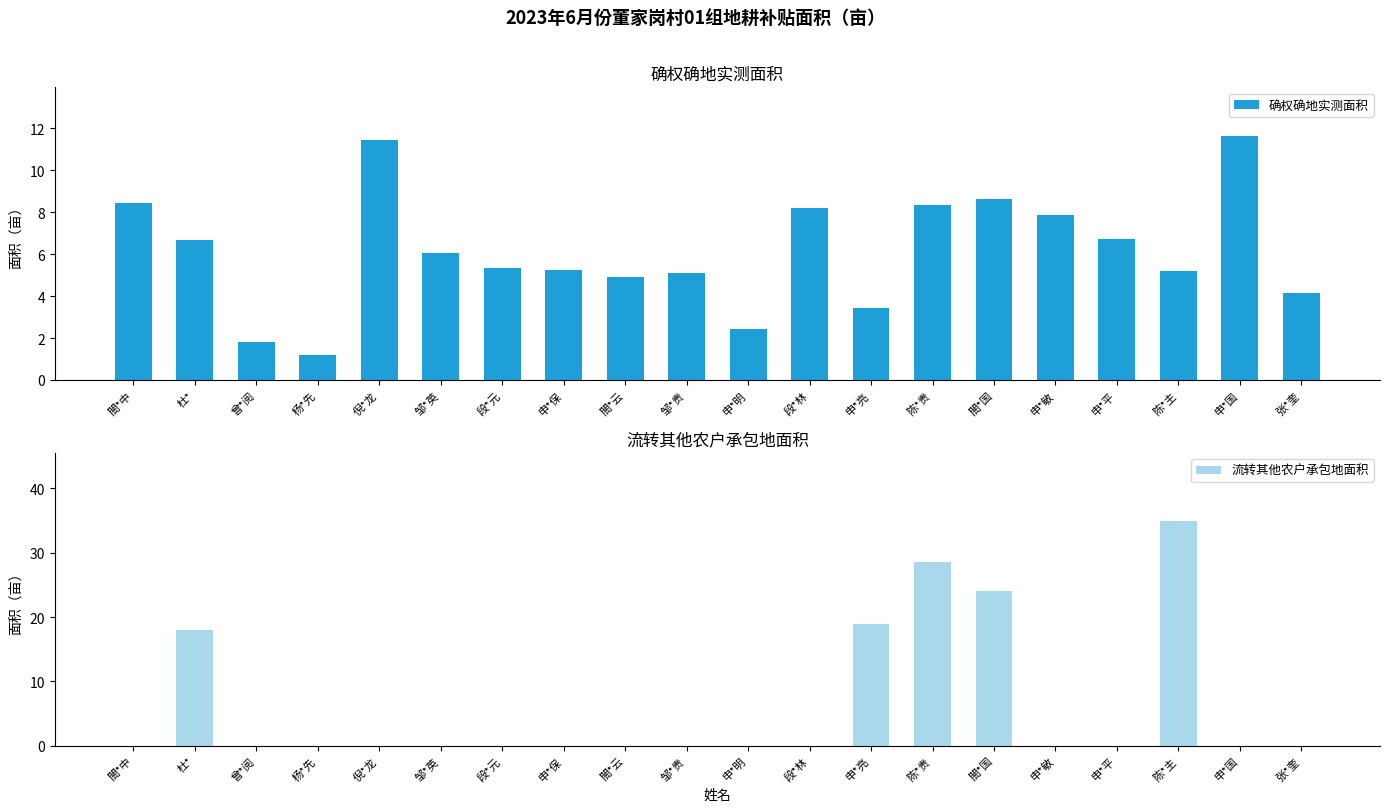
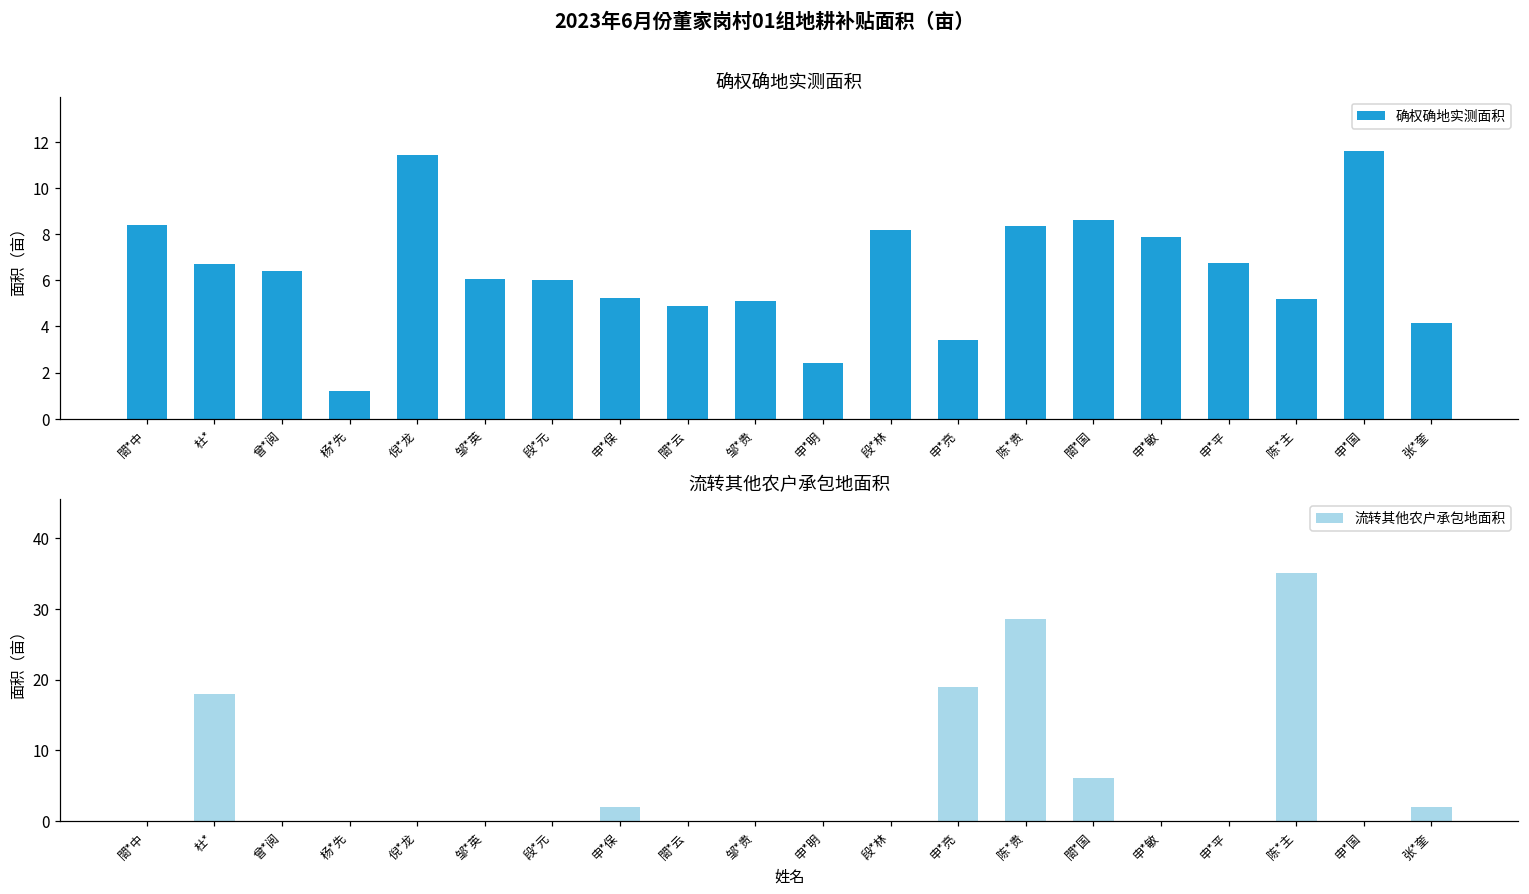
  {
    "确权确地实测面积": {
      "閤*中": 8.4,
      "杜*": 6.7,
-     "曾*阅": 1.8,
+     "曾*阅": 6.4,
      "杨*先": 1.2,
      "倪*龙": 11.4,
      "邹*英": 6.1,
-     "段*元": 5.4,
+     "段*元": 6.0,
      "申*保": 5.2,
      "閤*云": 4.9,
      "邹*贵": 5.1,
      "申*明": 2.4,
      "段*林": 8.2,
      "申*亮": 3.4,
      "陈*贵": 8.4,
      "閤*国": 8.6,
      "申*敏": 7.9,
      "申*平": 6.7,
      "陈*主": 5.2,
      "申*国": 11.6,
      "张*奎": 4.1
    },
    "流转其他农户承包地面积": {
      "閤*中": 0,
      "杜*": 18,
      "曾*阅": 0,
      "杨*先": 0,
      "倪*龙": 0,
      "邹*英": 0,
      "段*元": 0,
-     "申*保": 0,
+     "申*保": 2,
      "閤*云": 0,
      "邹*贵": 0,
      "申*明": 0,
      "段*林": 0,
      "申*亮": 19,
      "陈*贵": 29,
-     "閤*国": 24,
+     "閤*国": 6,
      "申*敏": 0,
      "申*平": 0,
      "陈*主": 35,
      "申*国": 0,
-     "张*奎": 0
+     "张*奎": 2
    }
  }
